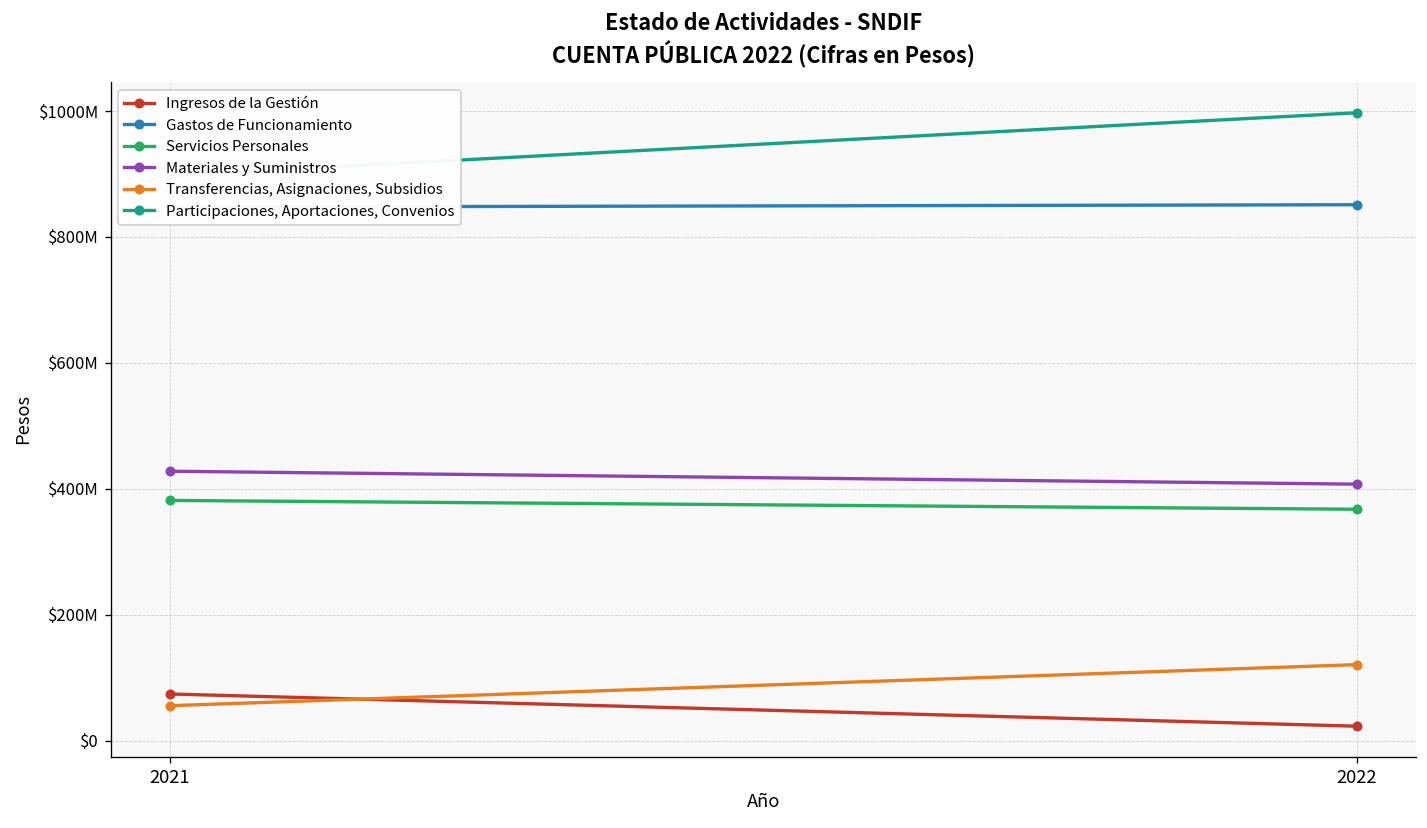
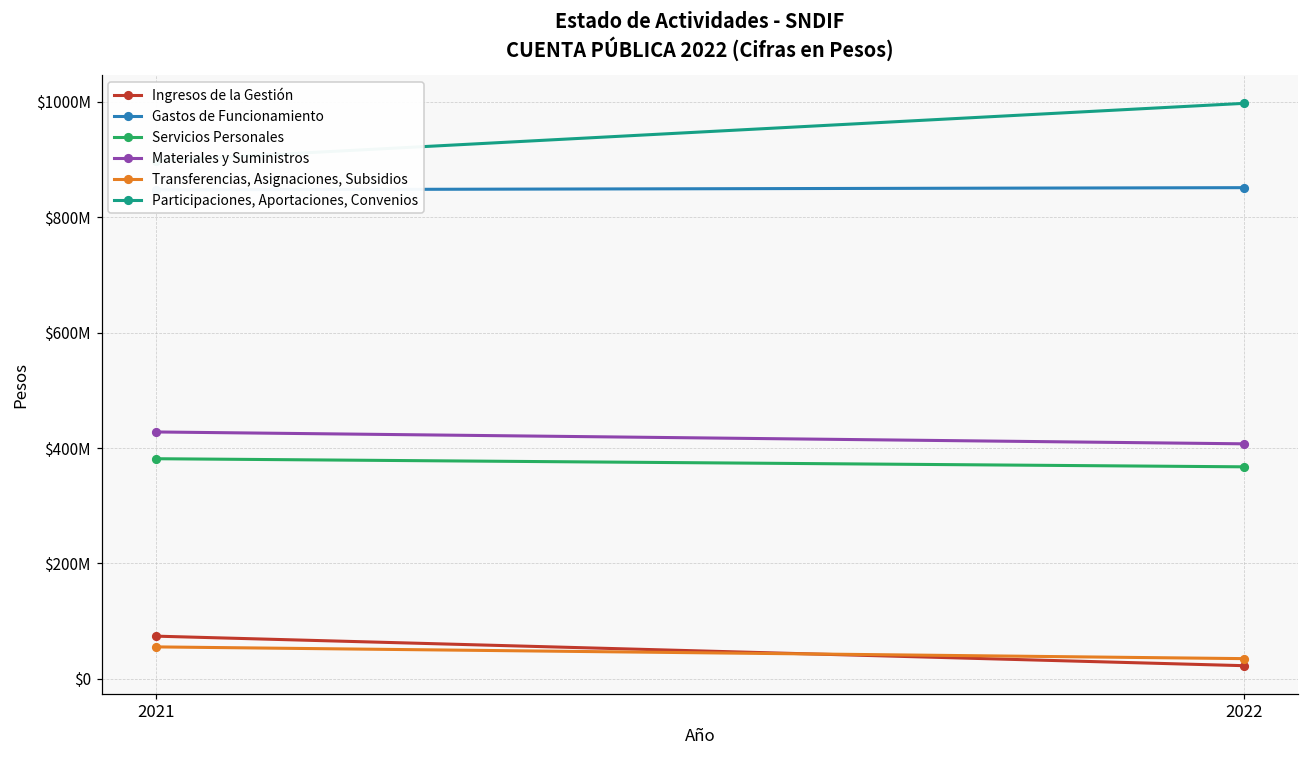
  {
    "Ingresos de la Gestión": {
      "2021": "$70000000",
      "2022": "$20000000"
    },
    "Gastos de Funcionamiento": {
      "2022": "$850000000"
    },
    "Materiales y Suministros": {
      "2021": "$430000000",
      "2022": "$410000000"
    },
    "Transferencias, Asignaciones, Subsidios": {
      "2021": "$60000000",
-     "2022": "$120000000"
+     "2022": "$40000000"
    }
  }
